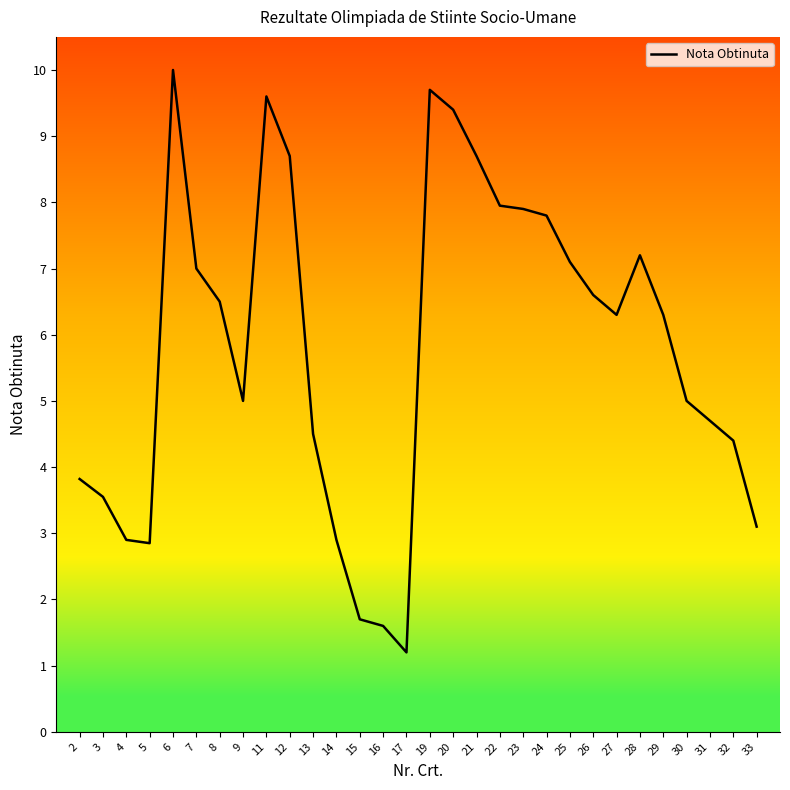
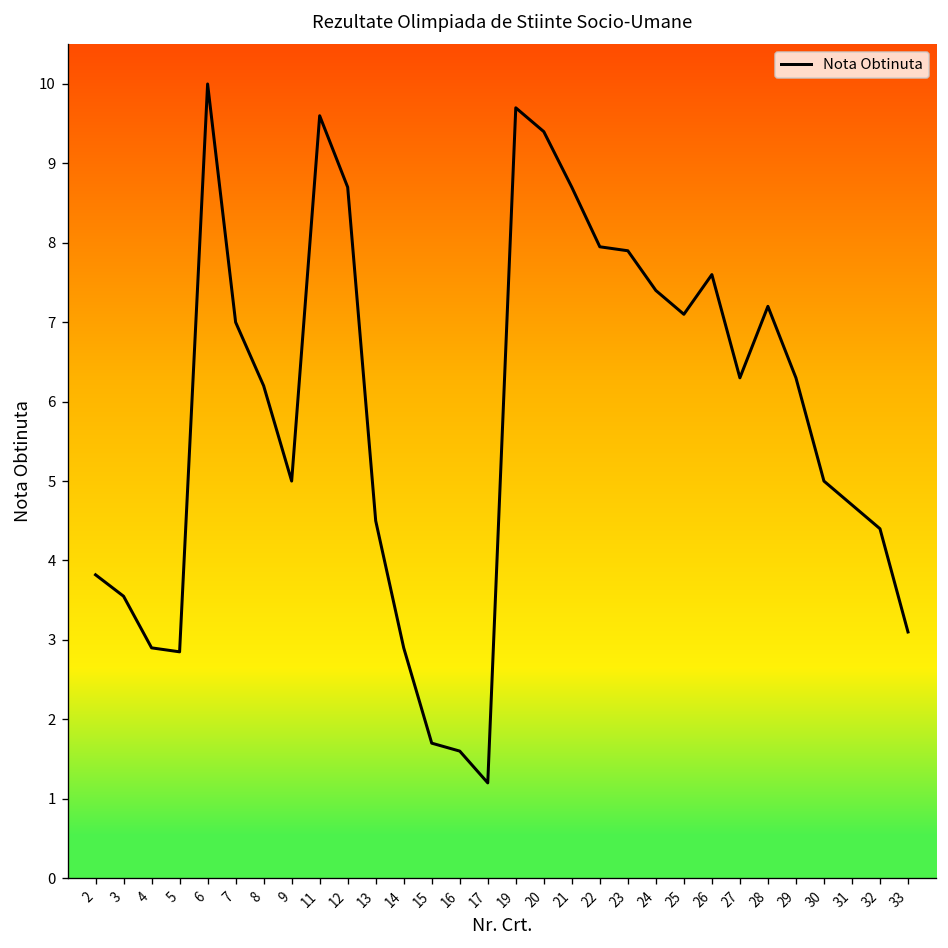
  {
    "2": 3.8,
    "3": 3.6,
    "4": 2.9,
    "5": 2.9,
    "6": 10.0,
    "7": 7.0,
-   "8": 6.5,
+   "8": 6.2,
    "9": 5.0,
    "11": 9.6,
    "12": 8.7,
    "13": 4.5,
    "14": 2.9,
    "15": 1.7,
    "16": 1.6,
    "17": 1.2,
    "19": 9.7,
    "20": 9.4,
    "21": 8.7,
    "22": 8.0,
    "23": 7.9,
-   "24": 7.8,
+   "24": 7.4,
    "25": 7.1,
-   "26": 6.6,
+   "26": 7.6,
    "27": 6.3,
    "28": 7.2,
    "29": 6.3,
    "30": 5.0,
    "31": 4.7,
    "32": 4.4,
    "33": 3.1
  }
